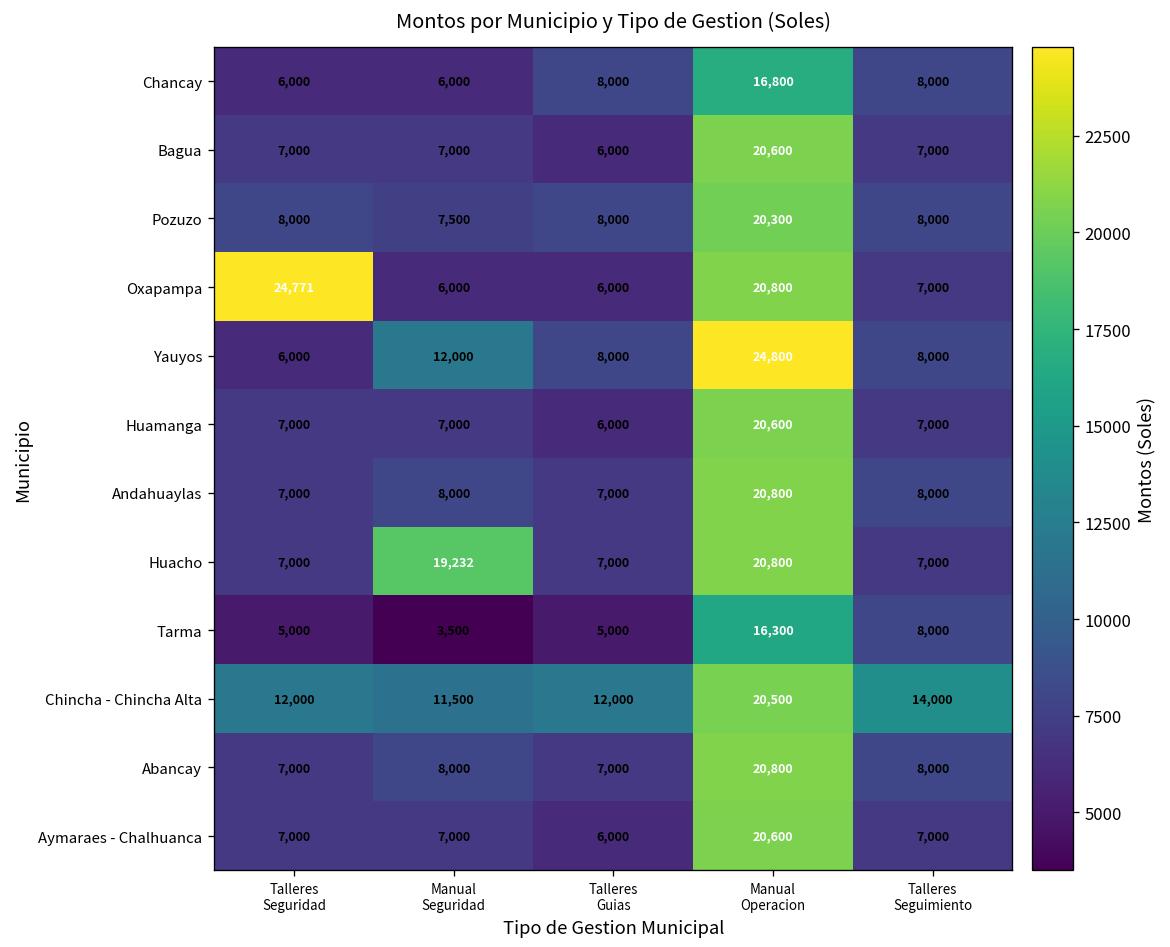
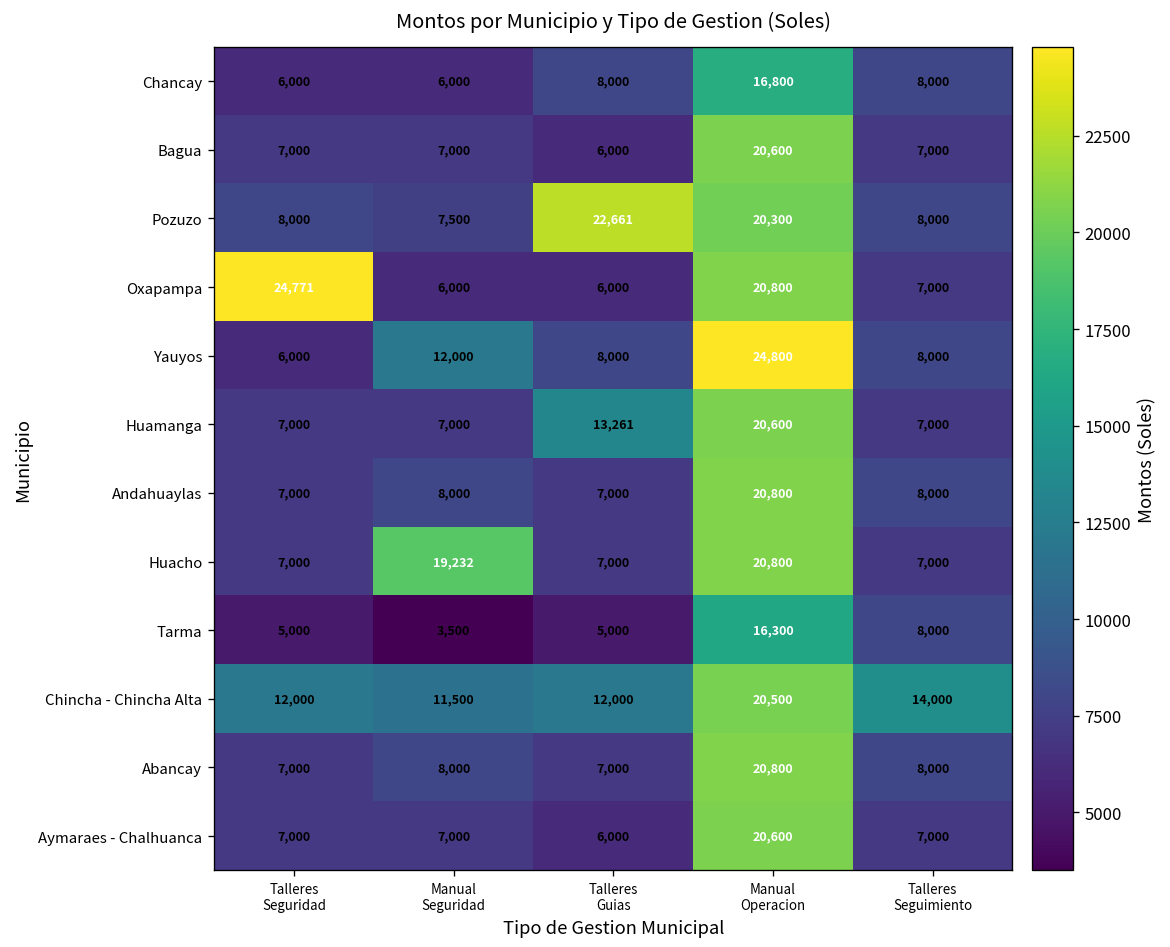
  {
    "Chancay": {
      "Talleres Seguridad": "6,000",
      "Manual Seguridad": "6,000",
      "Talleres Guias": "8,000",
      "Manual Operacion": "16,800",
      "Talleres Seguimiento": "8,000"
    },
    "Bagua": {
      "Talleres Seguridad": "7,000",
      "Manual Seguridad": "7,000",
      "Talleres Guias": "6,000",
      "Manual Operacion": "20,600",
      "Talleres Seguimiento": "7,000"
    },
    "Pozuzo": {
      "Talleres Seguridad": "8,000",
      "Manual Seguridad": "7,500",
-     "Talleres Guias": "8,000",
+     "Talleres Guias": "22,661",
      "Manual Operacion": "20,300",
      "Talleres Seguimiento": "8,000"
    },
    "Oxapampa": {
      "Talleres Seguridad": "24,771",
      "Manual Seguridad": "6,000",
      "Talleres Guias": "6,000",
      "Manual Operacion": "20,800",
      "Talleres Seguimiento": "7,000"
    },
    "Yauyos": {
      "Talleres Seguridad": "6,000",
      "Manual Seguridad": "12,000",
      "Talleres Guias": "8,000",
      "Manual Operacion": "24,800",
      "Talleres Seguimiento": "8,000"
    },
    "Huamanga": {
      "Talleres Seguridad": "7,000",
      "Manual Seguridad": "7,000",
-     "Talleres Guias": "6,000",
+     "Talleres Guias": "13,261",
      "Manual Operacion": "20,600",
      "Talleres Seguimiento": "7,000"
    },
    "Andahuaylas": {
      "Talleres Seguridad": "7,000",
      "Manual Seguridad": "8,000",
      "Talleres Guias": "7,000",
      "Manual Operacion": "20,800",
      "Talleres Seguimiento": "8,000"
    },
    "Huacho": {
      "Talleres Seguridad": "7,000",
      "Manual Seguridad": "19,232",
      "Talleres Guias": "7,000",
      "Manual Operacion": "20,800",
      "Talleres Seguimiento": "7,000"
    },
    "Tarma": {
      "Talleres Seguridad": "5,000",
      "Manual Seguridad": "3,500",
      "Talleres Guias": "5,000",
      "Manual Operacion": "16,300",
      "Talleres Seguimiento": "8,000"
    },
    "Chincha - Chincha Alta": {
      "Talleres Seguridad": "12,000",
      "Manual Seguridad": "11,500",
      "Talleres Guias": "12,000",
      "Manual Operacion": "20,500",
      "Talleres Seguimiento": "14,000"
    },
    "Abancay": {
      "Talleres Seguridad": "7,000",
      "Manual Seguridad": "8,000",
      "Talleres Guias": "7,000",
      "Manual Operacion": "20,800",
      "Talleres Seguimiento": "8,000"
    },
    "Aymaraes - Chalhuanca": {
      "Talleres Seguridad": "7,000",
      "Manual Seguridad": "7,000",
      "Talleres Guias": "6,000",
      "Manual Operacion": "20,600",
      "Talleres Seguimiento": "7,000"
    }
  }
